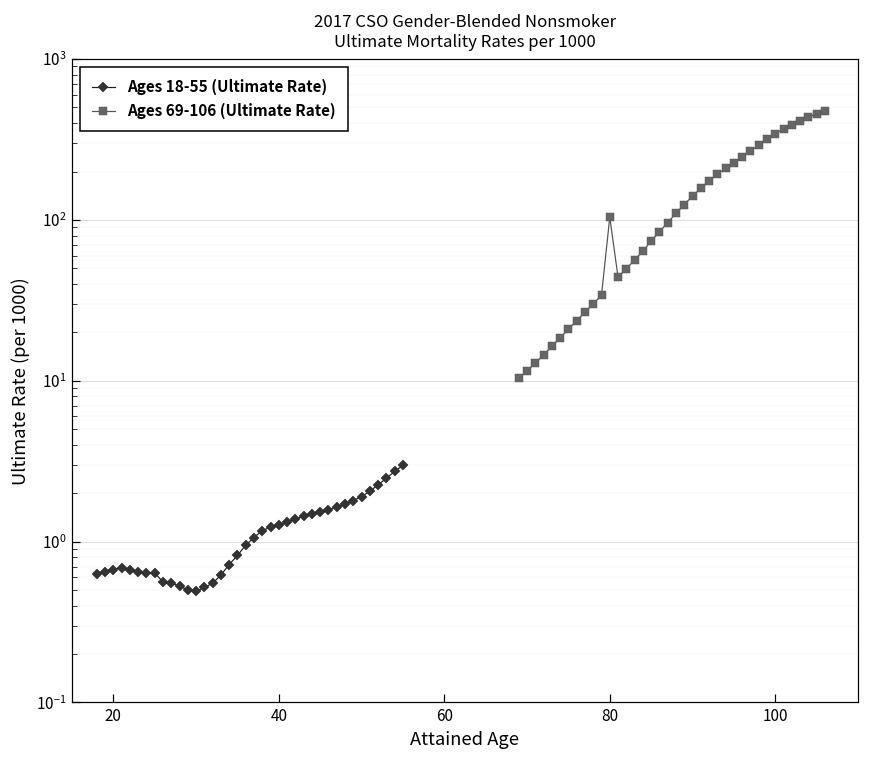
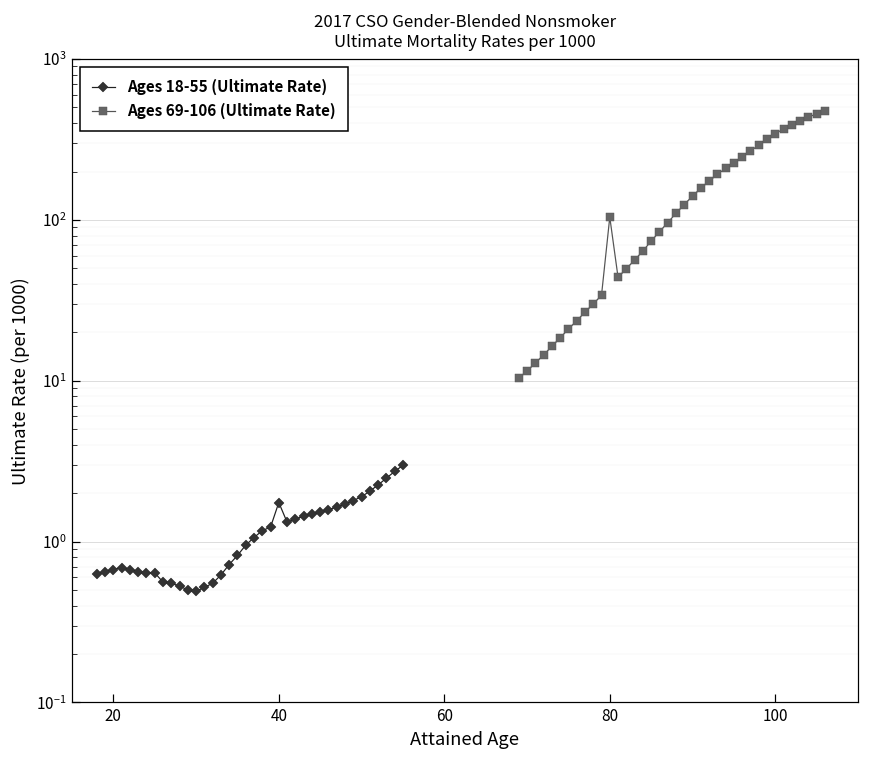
  {
    "Ages 18-55 (Ultimate Rate)": {
      "20": 0.7,
-     "40": 1.3
+     "40": 1.8
    },
    "Ages 69-106 (Ultimate Rate)": {
      "80": 100,
      "100": 340
    }
  }
